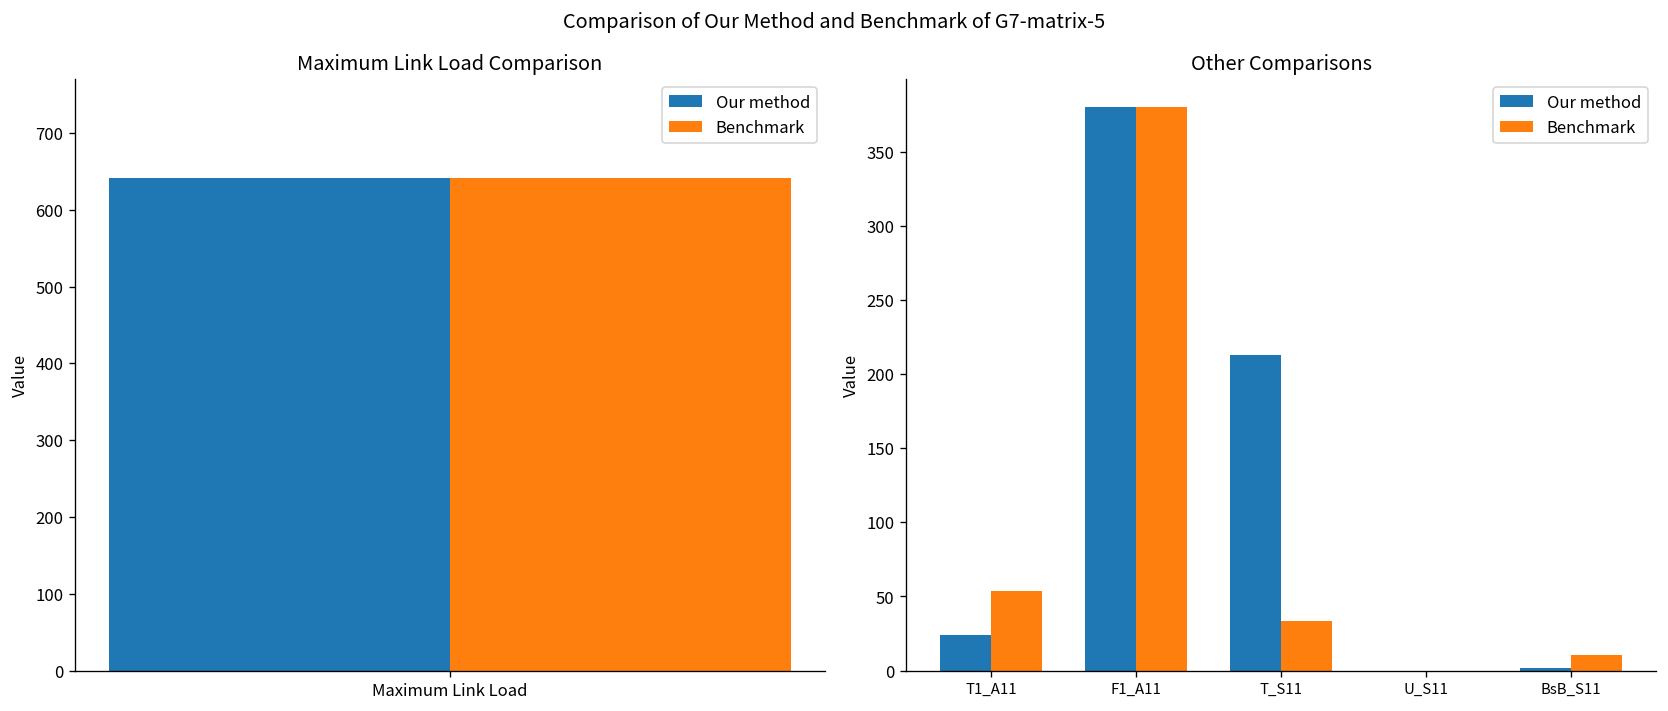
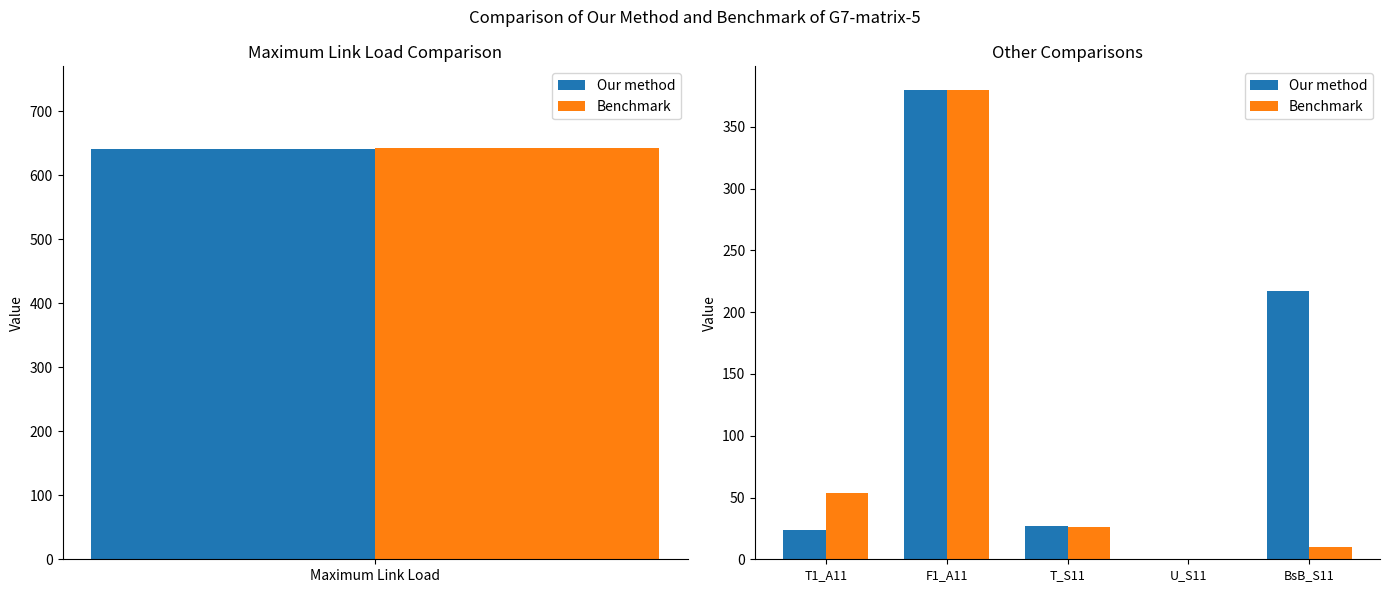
  {
    "Other Comparisons": {
      "Our method": {
        "T1_A11": 24,
        "F1_A11": 380,
-       "T_S11": 213,
+       "T_S11": 27,
        "U_S11": 0,
-       "BsB_S11": 2
+       "BsB_S11": 217
      },
      "Benchmark": {
        "T1_A11": 54,
        "F1_A11": 380,
-       "T_S11": 34,
+       "T_S11": 27,
        "U_S11": 0,
        "BsB_S11": 10
      }
    }
  }
